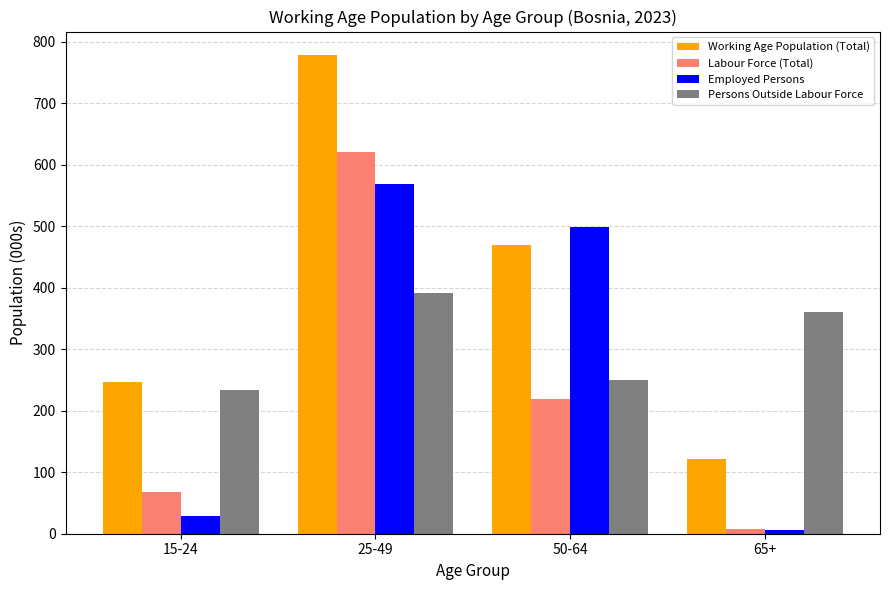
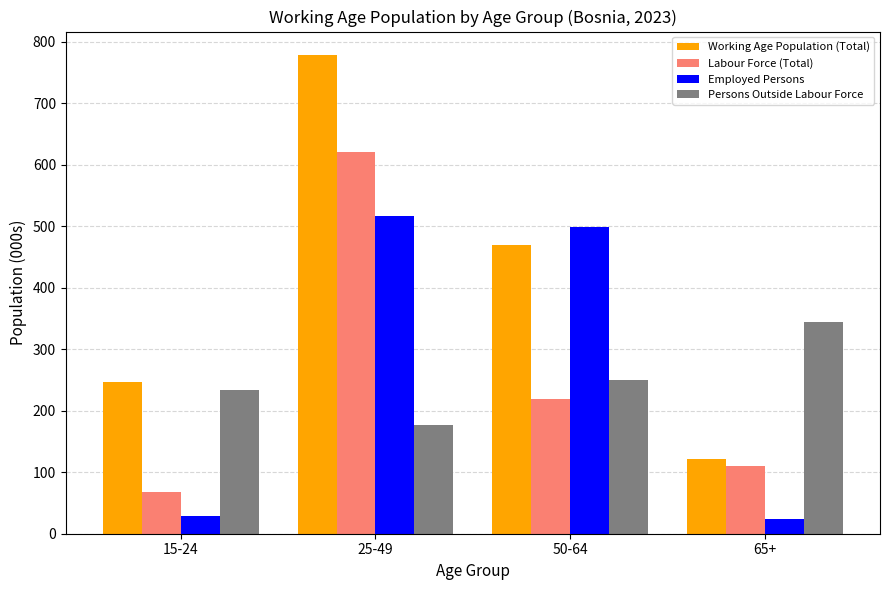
  {
    "Working Age Population (Total)": {
      "15-24": 250,
      "25-49": 780,
      "50-64": 470,
      "65+": 120
    },
    "Labour Force (Total)": {
      "15-24": 70,
      "25-49": 620,
      "50-64": 220,
-     "65+": 10
+     "65+": 110
    },
    "Employed Persons": {
      "15-24": 30,
-     "25-49": 570,
+     "25-49": 520,
      "50-64": 500,
-     "65+": 10
+     "65+": 20
    },
    "Persons Outside Labour Force": {
      "15-24": 230,
-     "25-49": 390,
+     "25-49": 180,
      "50-64": 250,
-     "65+": 360
+     "65+": 340
    }
  }
